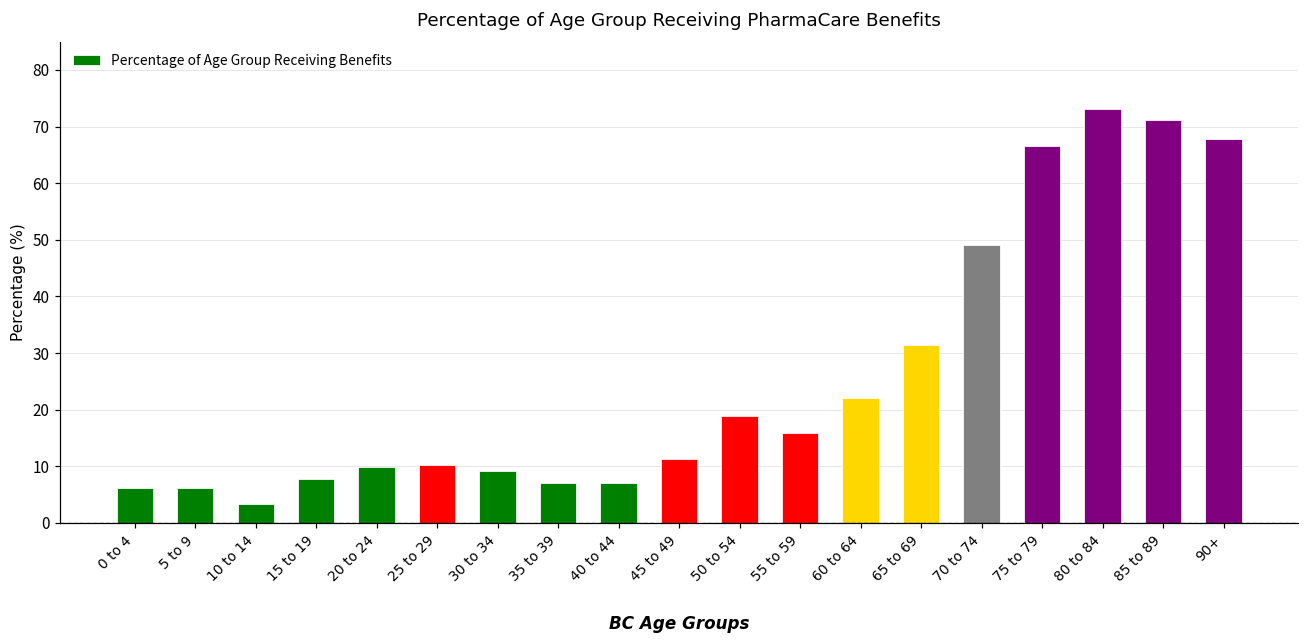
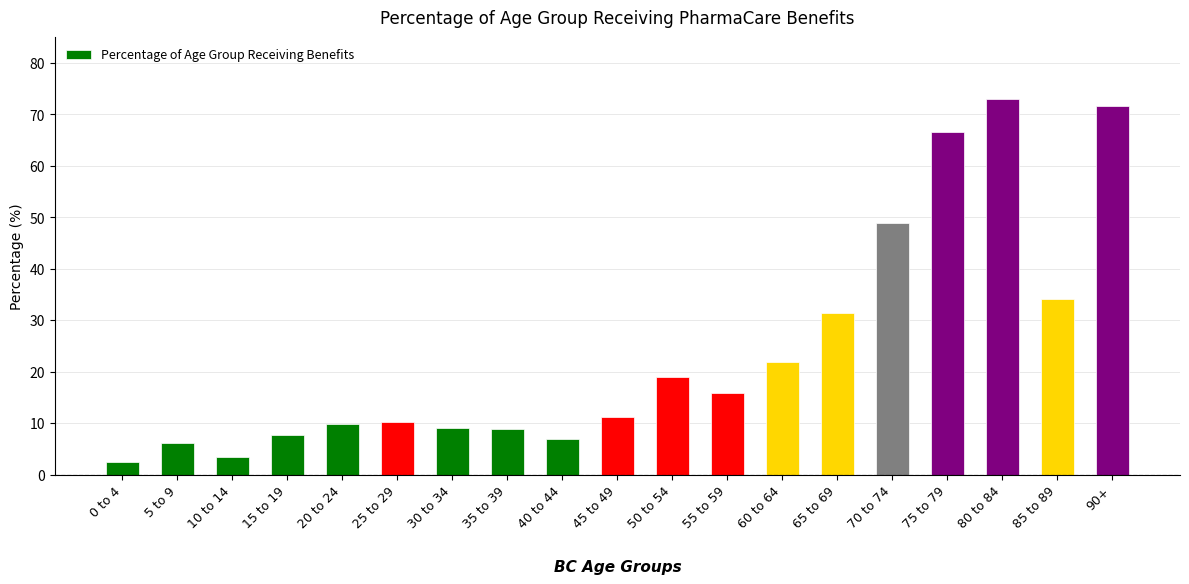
  {
-   "0 to 4": 6,
+   "0 to 4": 2,
    "5 to 9": 6,
    "10 to 14": 3,
    "15 to 19": 8,
    "20 to 24": 10,
    "25 to 29": 10,
    "30 to 34": 9,
-   "35 to 39": 7,
+   "35 to 39": 9,
    "40 to 44": 7,
    "45 to 49": 11,
    "50 to 54": 19,
    "55 to 59": 16,
    "60 to 64": 22,
    "65 to 69": 31,
    "70 to 74": 49,
    "75 to 79": 67,
    "80 to 84": 73,
-   "85 to 89": 71,
-   "90+": 68
+   "85 to 89": 34,
+   "90+": 72
  }
